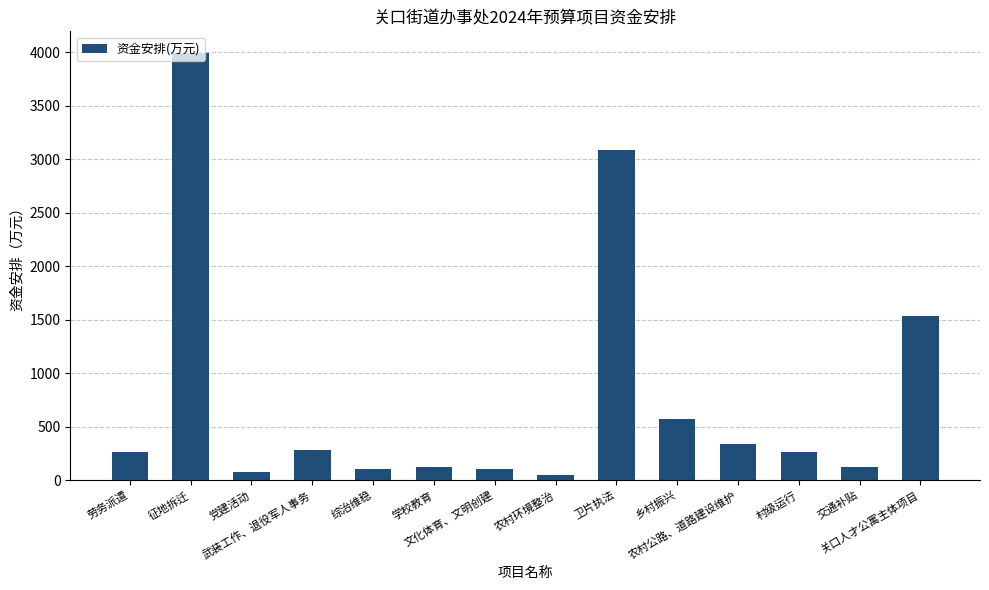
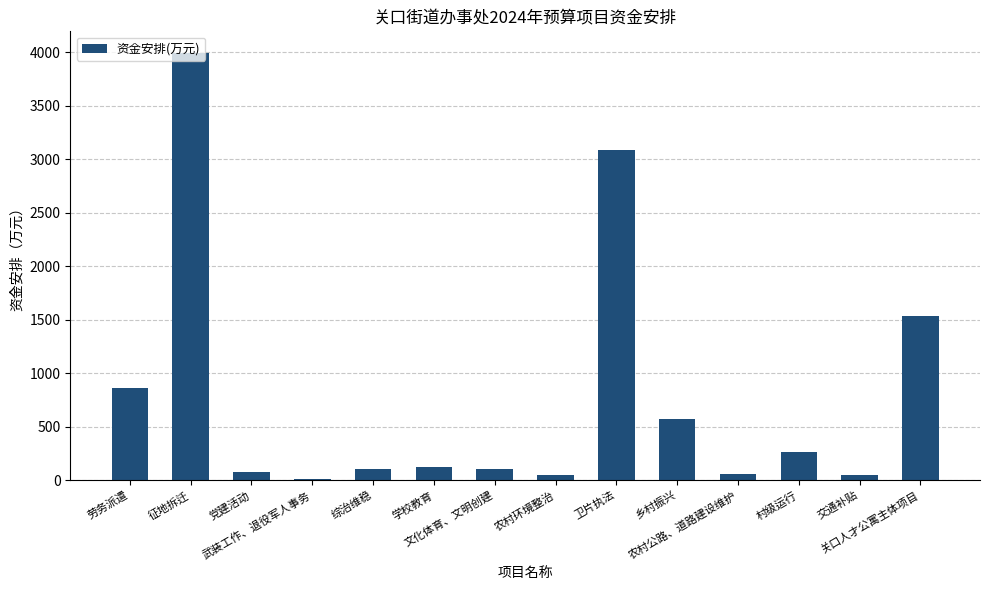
  {
-   "劳务派遣": 270,
+   "劳务派遣": 860,
    "党建活动": 80,
-   "武装工作、退役军人事务": 280,
+   "武装工作、退役军人事务": 20,
    "综治维稳": 100,
    "学校教育": 120,
    "文化体育、文明创建": 100,
    "农村环境整治": 50,
    "卫片执法": 3080,
    "乡村振兴": 570,
-   "农村公路、道路建设维护": 330,
+   "农村公路、道路建设维护": 60,
    "村级运行": 260,
-   "交通补贴": 120,
+   "交通补贴": 40,
    "关口人才公寓主体项目": 1530
  }
